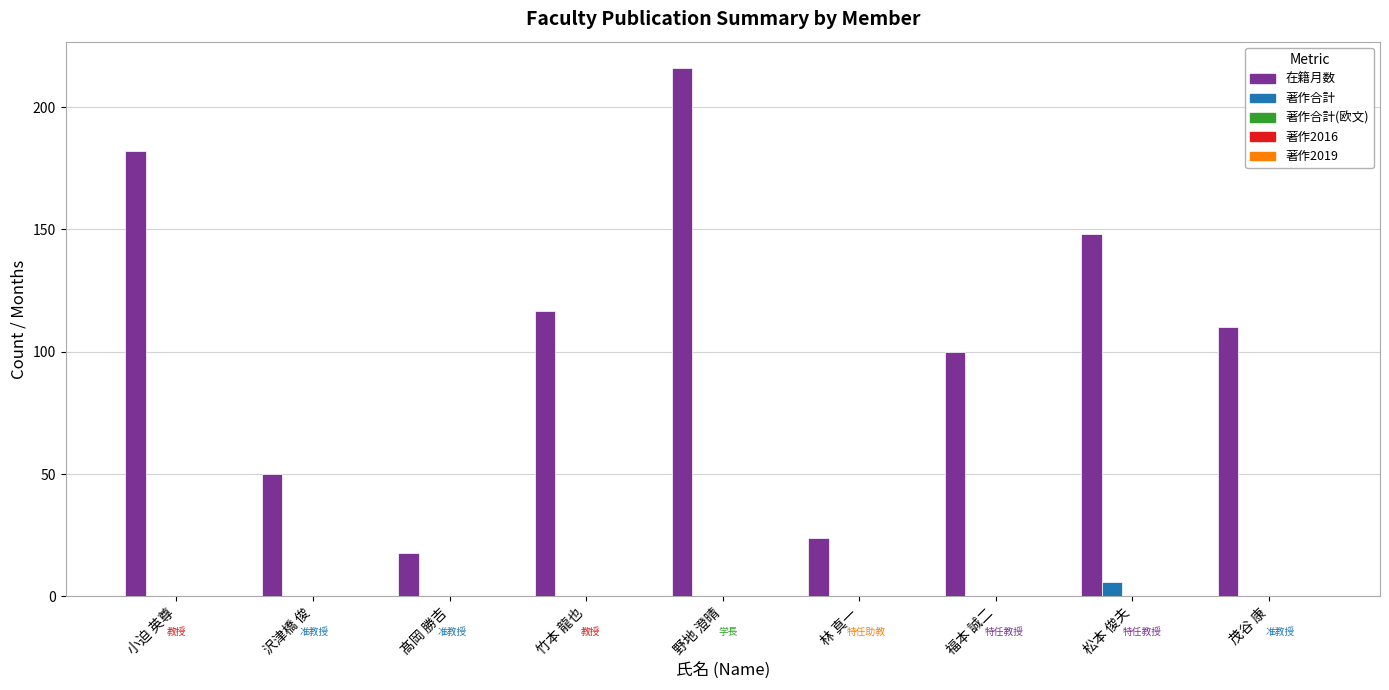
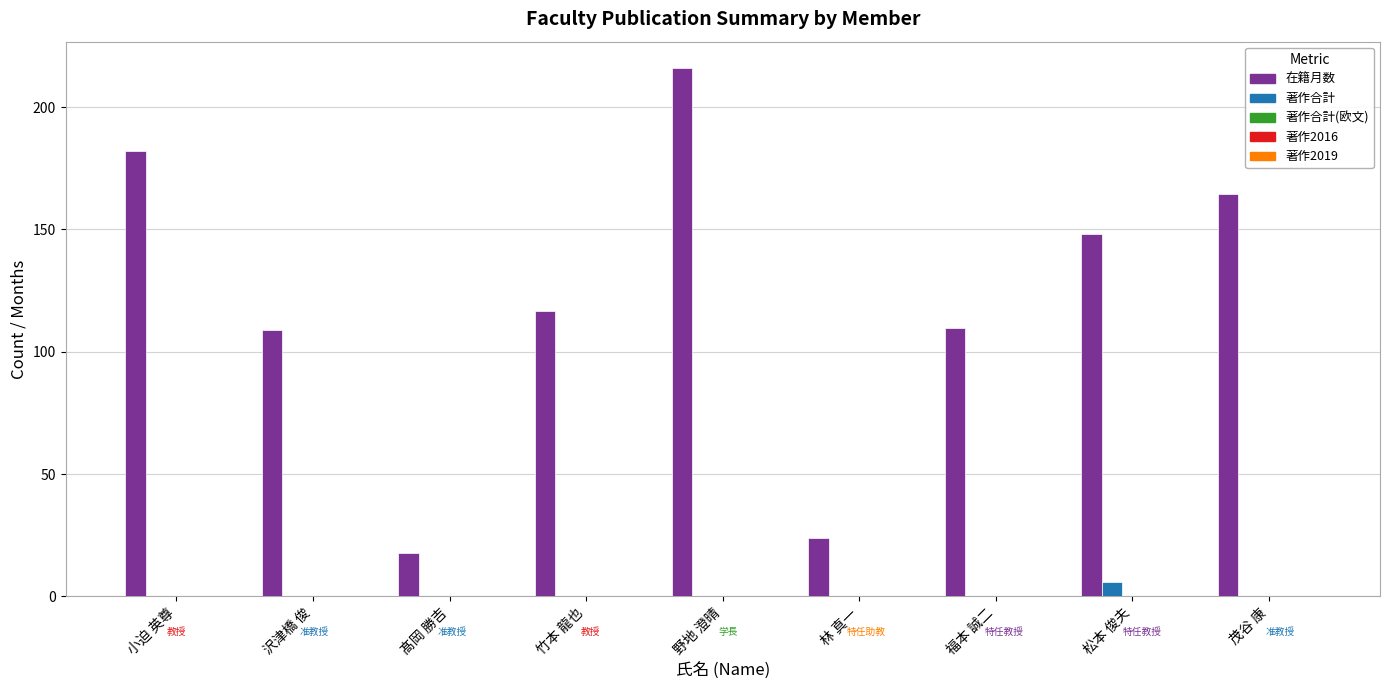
  {
    "在籍月数": {
      "小迫 英尊": 182,
-     "沢津橋 俊": 50,
+     "沢津橋 俊": 109,
      "髙岡 勝吉": 18,
      "竹本 龍也": 117,
      "野地 澄晴": 216,
      "林 真一": 24,
-     "福本 誠二": 100,
+     "福本 誠二": 110,
      "松本 俊夫": 148,
-     "茂谷 康": 110
+     "茂谷 康": 164
    },
    "著作合計": {
      "小迫 英尊": 0,
      "沢津橋 俊": 0,
      "髙岡 勝吉": 0,
      "竹本 龍也": 0,
      "野地 澄晴": 0,
      "林 真一": 0,
      "福本 誠二": 0,
      "松本 俊夫": 6,
      "茂谷 康": 0
    },
    "著作合計(欧文)": {
      "小迫 英尊": 0,
      "沢津橋 俊": 0,
      "髙岡 勝吉": 0,
      "竹本 龍也": 0,
      "野地 澄晴": 0,
      "林 真一": 0,
      "福本 誠二": 0,
      "松本 俊夫": 0,
      "茂谷 康": 0
    },
    "著作2016": {
      "小迫 英尊": 0,
      "沢津橋 俊": 0,
      "髙岡 勝吉": 0,
      "竹本 龍也": 0,
      "野地 澄晴": 0,
      "林 真一": 0,
      "福本 誠二": 0,
      "松本 俊夫": 0,
      "茂谷 康": 0
    },
    "著作2019": {
      "小迫 英尊": 0,
      "沢津橋 俊": 0,
      "髙岡 勝吉": 0,
      "竹本 龍也": 0,
      "野地 澄晴": 0,
      "林 真一": 0,
      "福本 誠二": 0,
      "松本 俊夫": 0,
      "茂谷 康": 0
    }
  }
